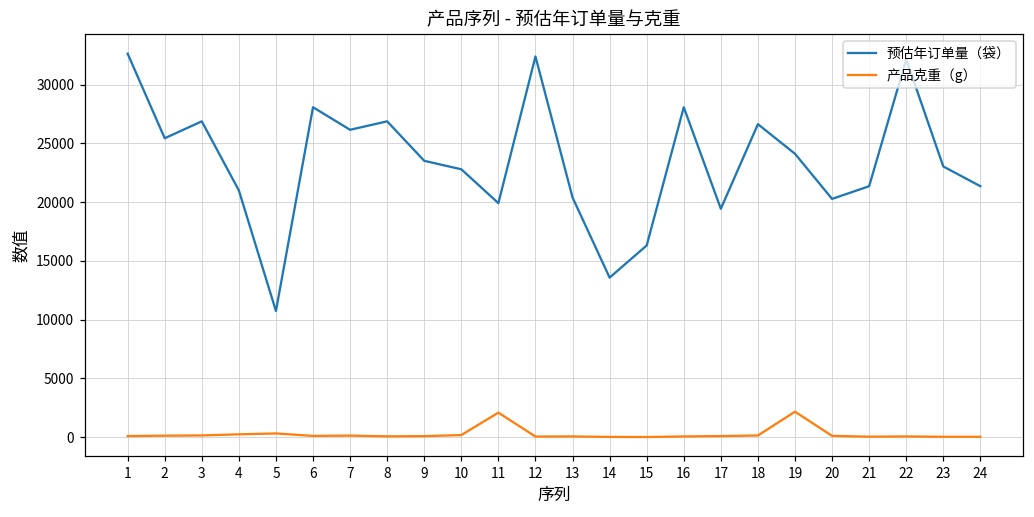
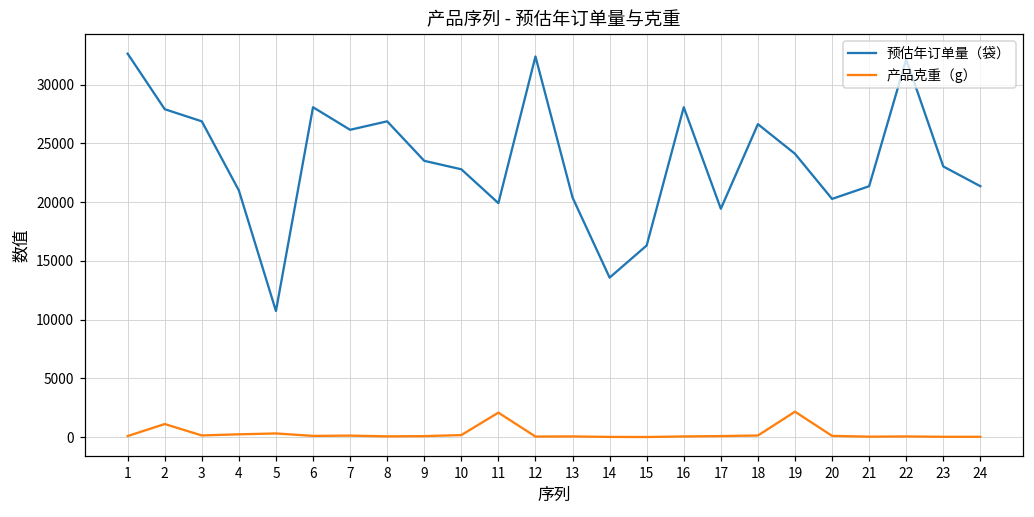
  {
    "预估年订单量（袋）": {
      "1": 32600,
-     "2": 25400,
+     "2": 27900,
      "3": 26900,
      "4": 21000,
      "5": 10700,
      "6": 28100,
      "7": 26200,
      "8": 26900,
      "9": 23500,
      "10": 22800,
      "11": 19900,
      "12": 32400,
      "13": 20400,
      "14": 13600,
      "15": 16300,
      "16": 28100,
      "17": 19400,
      "18": 26600,
      "19": 24100,
      "20": 20300,
      "21": 21400,
      "23": 23000,
      "24": 21400
    },
    "产品克重（g）": {
      "1": 100,
-     "2": 100,
+     "2": 1100,
      "3": 200,
      "4": 300,
      "5": 300,
      "6": 100,
      "7": 100,
      "8": 100,
      "9": 100,
      "10": 200,
      "11": 2100,
      "12": 100,
      "13": 100,
      "14": 0,
      "15": 0,
      "16": 100,
      "17": 100,
      "18": 200,
      "19": 2200,
      "20": 100,
      "21": 100,
      "22": 100,
      "23": 0,
      "24": 0
    }
  }
